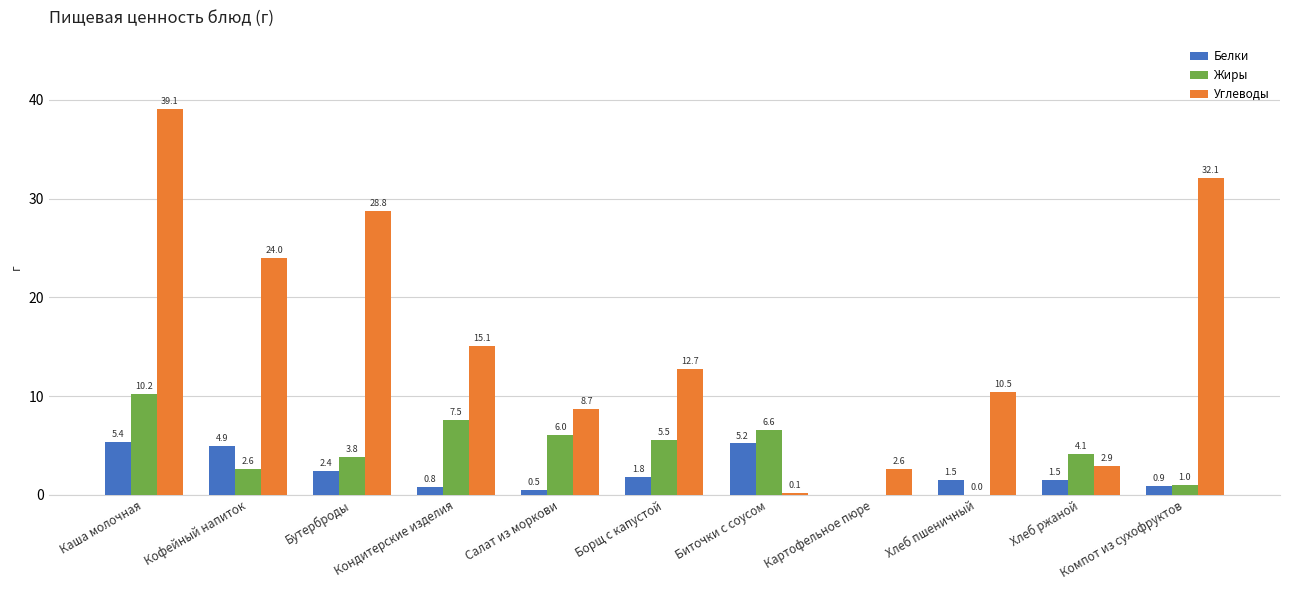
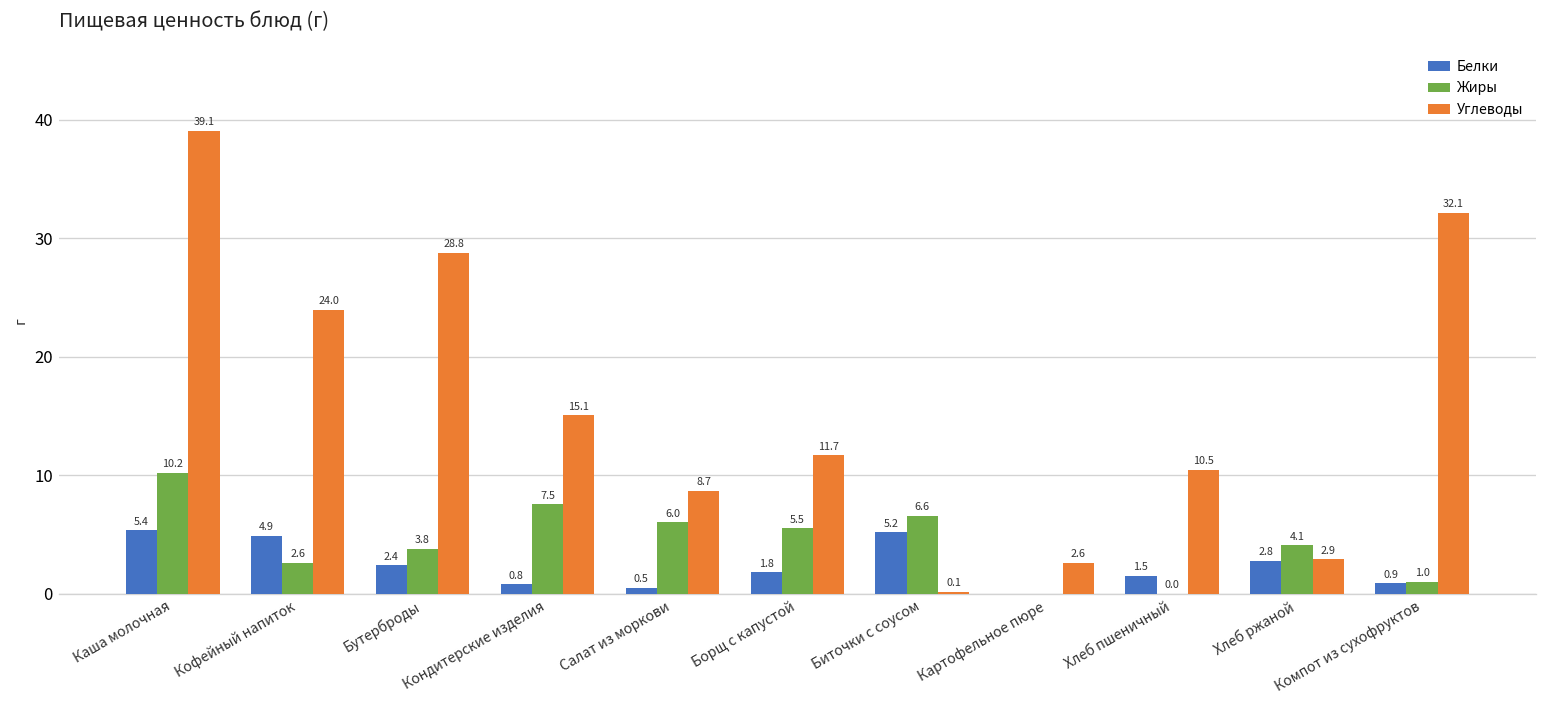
  {
    "Белки": {
      "Каша молочная": 5.4,
      "Кофейный напиток": 4.9,
      "Бутерброды": 2.4,
      "Кондитерские изделия": 0.8,
      "Салат из моркови": 0.5,
      "Борщ с капустой": 1.8,
      "Биточки с соусом": 5.2,
      "Хлеб пшеничный": 1.5,
-     "Хлеб ржаной": 1.5,
+     "Хлеб ржаной": 2.8,
      "Компот из сухофруктов": 0.9
    },
    "Жиры": {
      "Каша молочная": 10.2,
      "Кофейный напиток": 2.6,
      "Бутерброды": 3.8,
      "Кондитерские изделия": 7.5,
      "Салат из моркови": 6.0,
      "Борщ с капустой": 5.5,
      "Биточки с соусом": 6.6,
      "Хлеб пшеничный": 0.0,
      "Хлеб ржаной": 4.1,
      "Компот из сухофруктов": 1.0
    },
    "Углеводы": {
      "Каша молочная": 39.1,
      "Кофейный напиток": 24.0,
      "Бутерброды": 28.8,
      "Кондитерские изделия": 15.1,
      "Салат из моркови": 8.7,
-     "Борщ с капустой": 12.7,
+     "Борщ с капустой": 11.7,
      "Биточки с соусом": 0.1,
      "Картофельное пюре": 2.6,
      "Хлеб пшеничный": 10.5,
      "Хлеб ржаной": 2.9,
      "Компот из сухофруктов": 32.1
    }
  }
